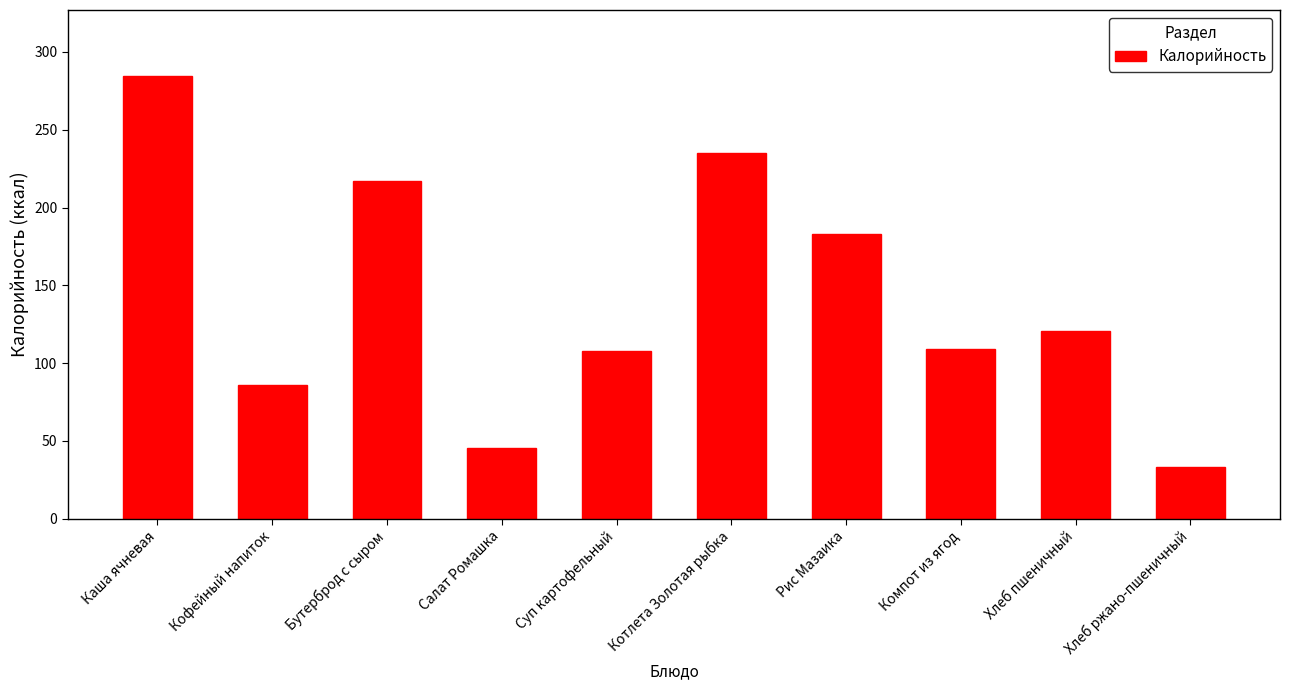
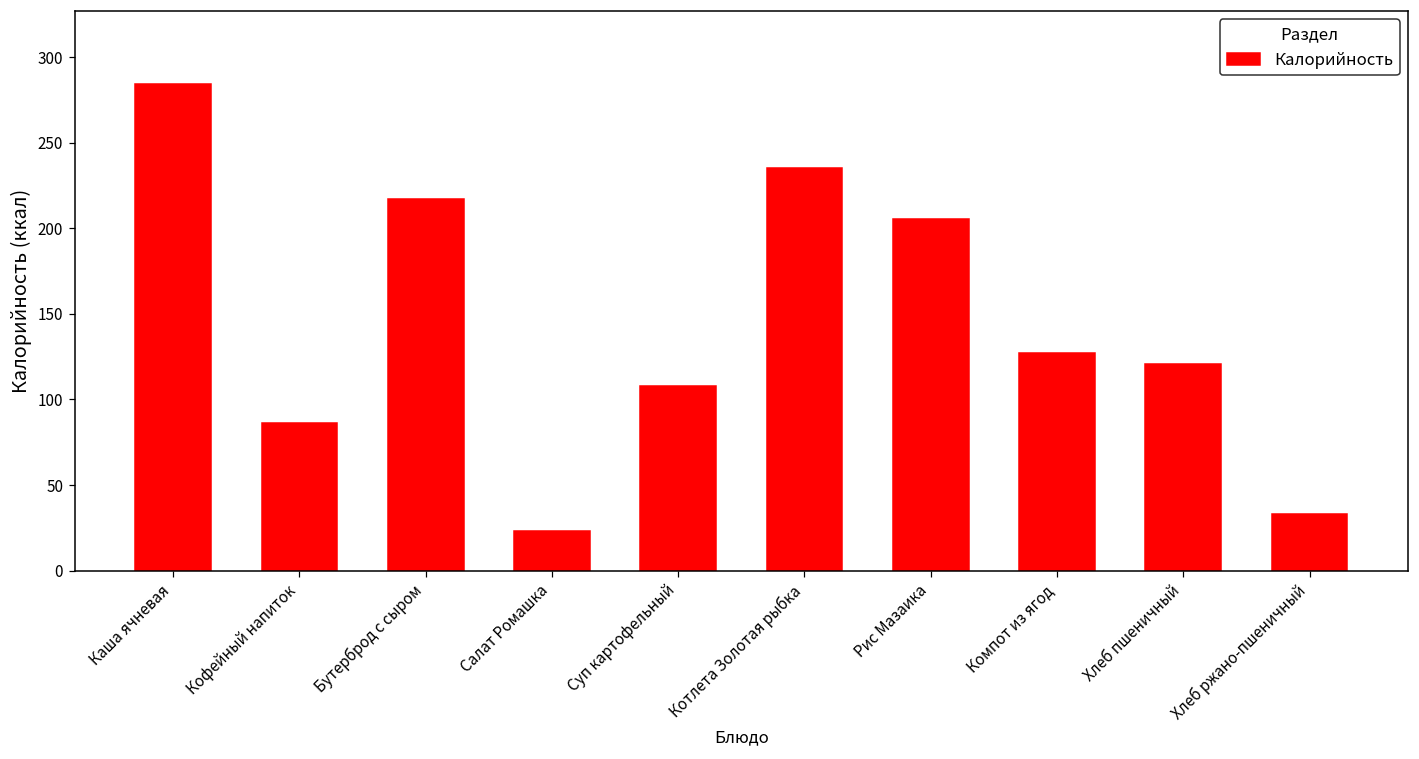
  {
    "Каша ячневая": 284,
    "Кофейный напиток": 86,
    "Бутерброд с сыром": 217,
-   "Салат Ромашка": 46,
+   "Салат Ромашка": 23,
    "Суп картофельный": 108,
    "Котлета Золотая рыбка": 235,
-   "Рис Мазаика": 183,
-   "Компот из ягод": 109,
+   "Рис Мазаика": 206,
+   "Компот из ягод": 127,
    "Хлеб пшеничный": 121,
    "Хлеб ржано-пшеничный": 33
  }
